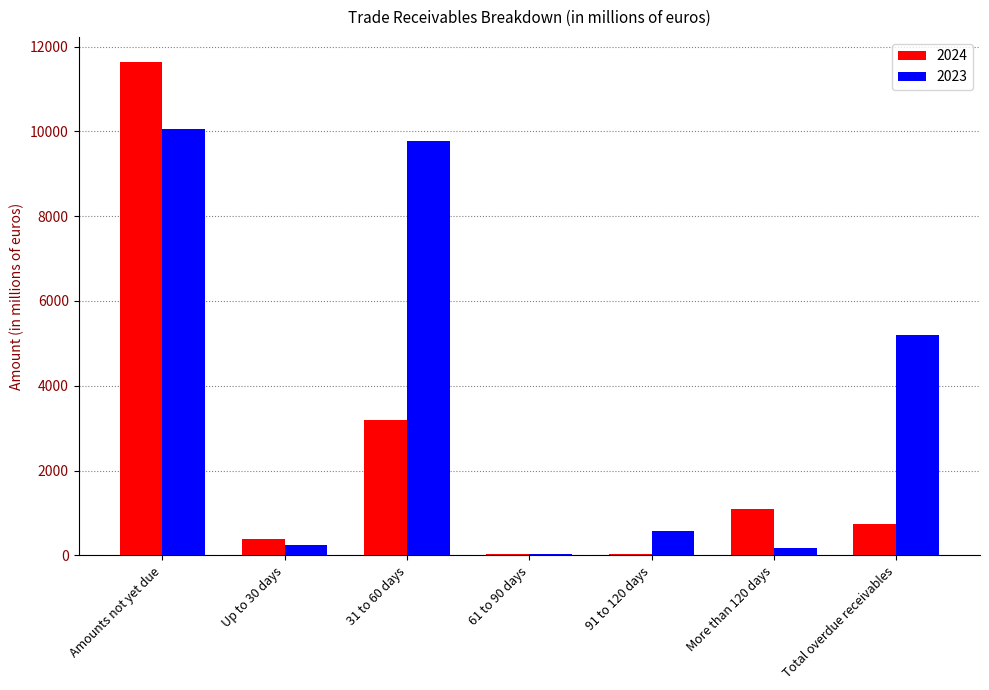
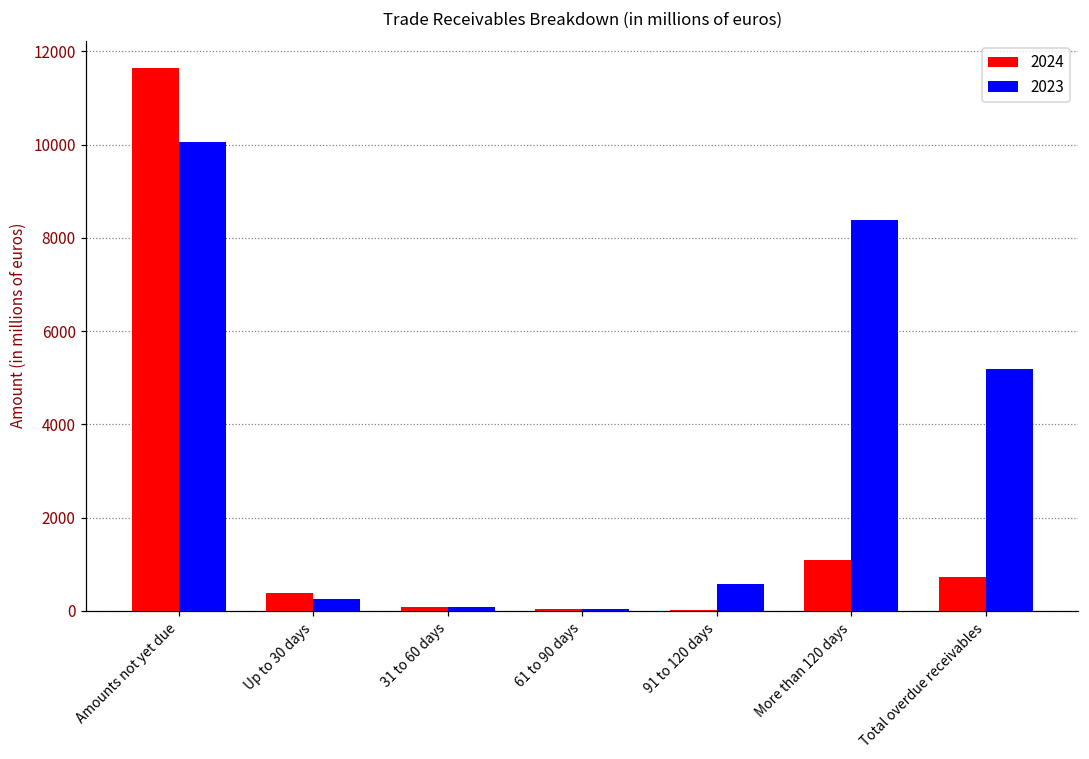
  {
    "2024": {
      "Amounts not yet due": 11600,
      "Up to 30 days": 400,
-     "31 to 60 days": 3200,
+     "31 to 60 days": 100,
      "More than 120 days": 1100,
      "Total overdue receivables": 700
    },
    "2023": {
      "Amounts not yet due": 10100,
      "Up to 30 days": 200,
-     "31 to 60 days": 9800,
+     "31 to 60 days": 100,
      "91 to 120 days": 600,
-     "More than 120 days": 200,
+     "More than 120 days": 8400,
      "Total overdue receivables": 5200
    }
  }
